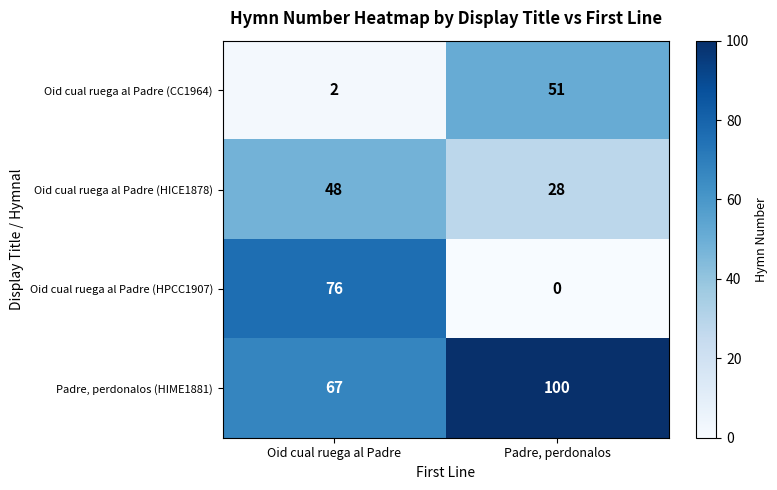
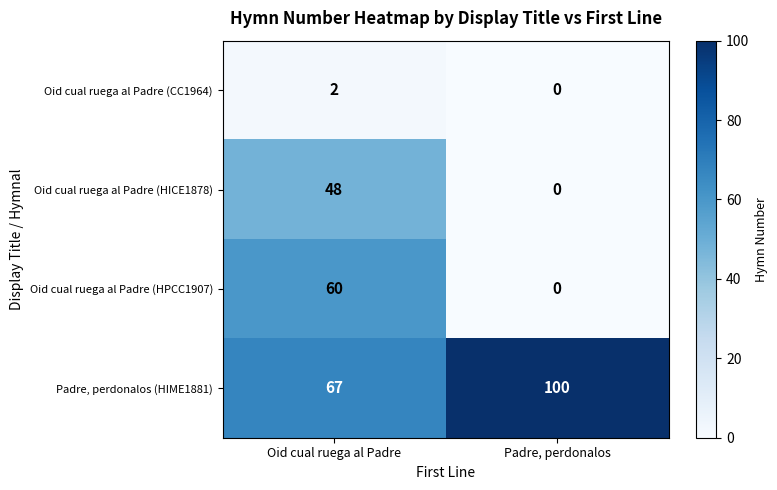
  {
    "Oid cual ruega al Padre (CC1964)": {
      "Oid cual ruega al Padre": 2,
-     "Padre, perdonalos": 51
+     "Padre, perdonalos": 0
    },
    "Oid cual ruega al Padre (HICE1878)": {
      "Oid cual ruega al Padre": 48,
-     "Padre, perdonalos": 28
+     "Padre, perdonalos": 0
    },
    "Oid cual ruega al Padre (HPCC1907)": {
-     "Oid cual ruega al Padre": 76,
+     "Oid cual ruega al Padre": 60,
      "Padre, perdonalos": 0
    },
    "Padre, perdonalos (HIME1881)": {
      "Oid cual ruega al Padre": 67,
      "Padre, perdonalos": 100
    }
  }
